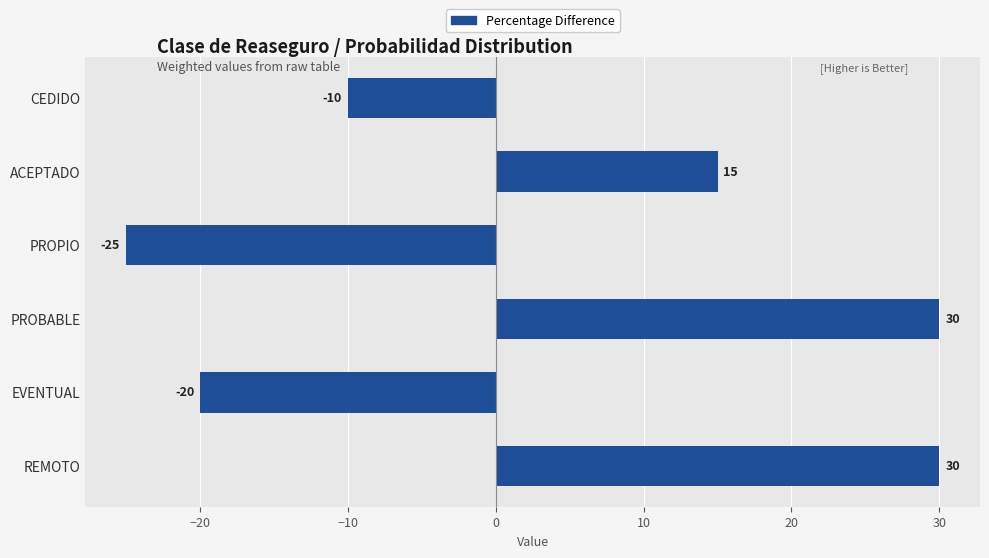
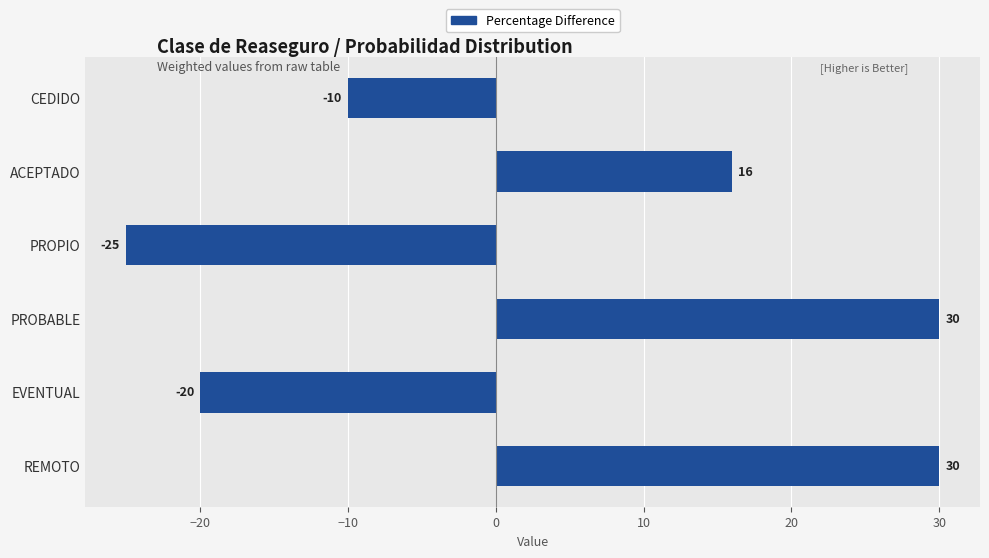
  {
    "CEDIDO": -10,
-   "ACEPTADO": 15,
+   "ACEPTADO": 16,
    "PROPIO": -25,
    "PROBABLE": 30,
    "EVENTUAL": -20,
    "REMOTO": 30
  }
